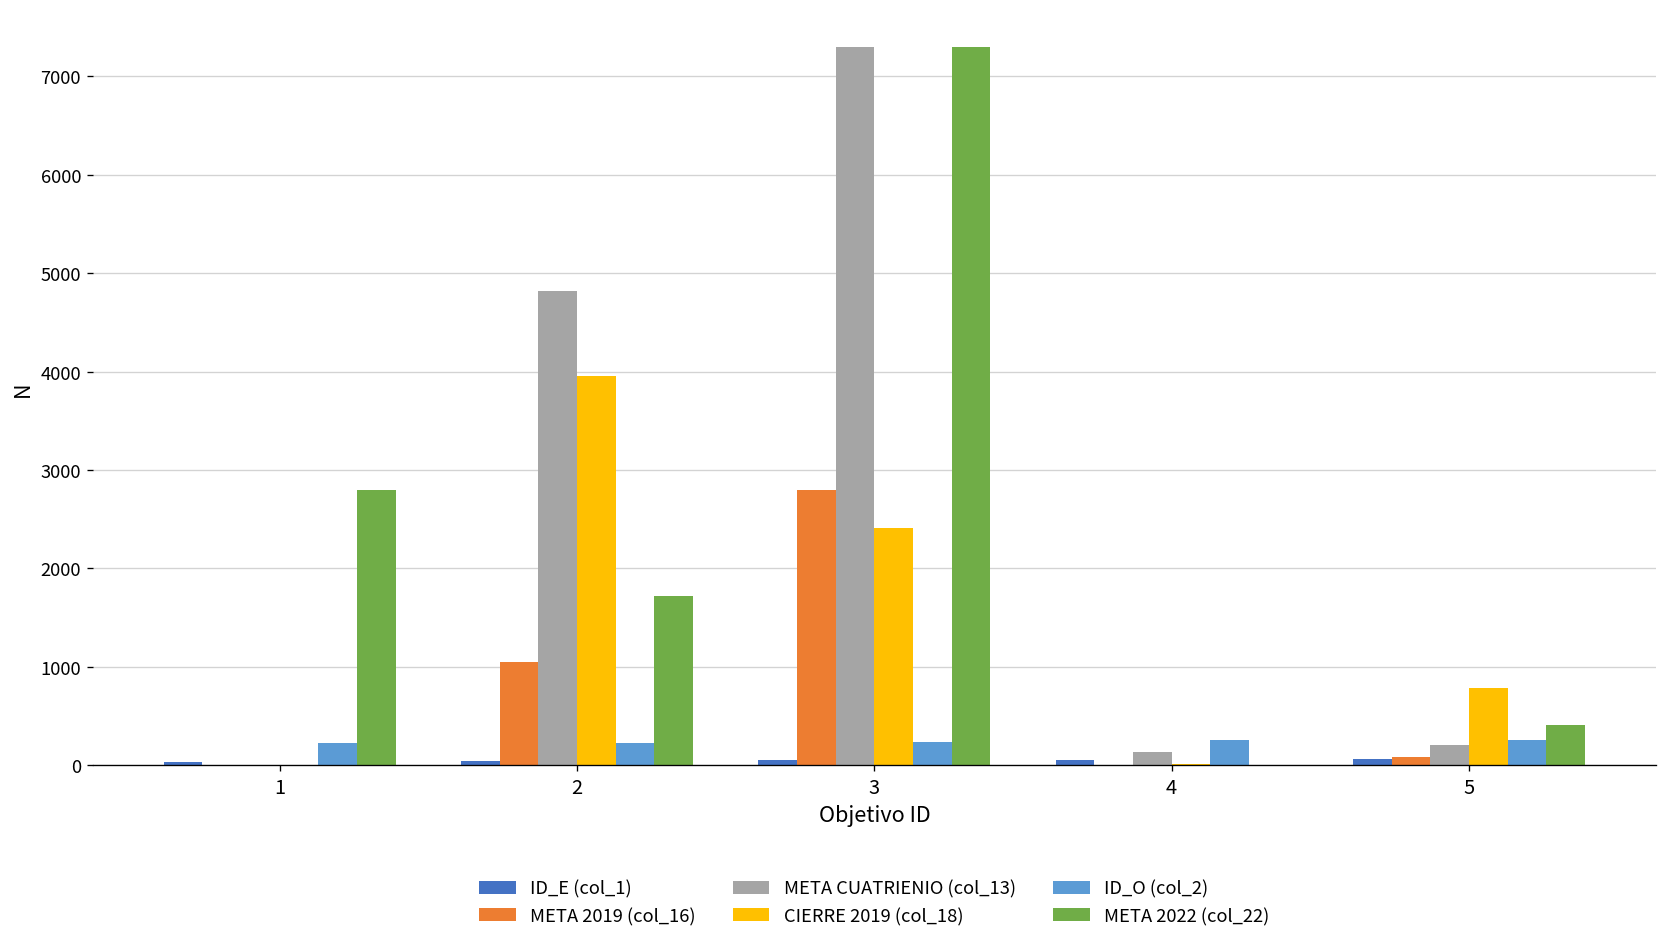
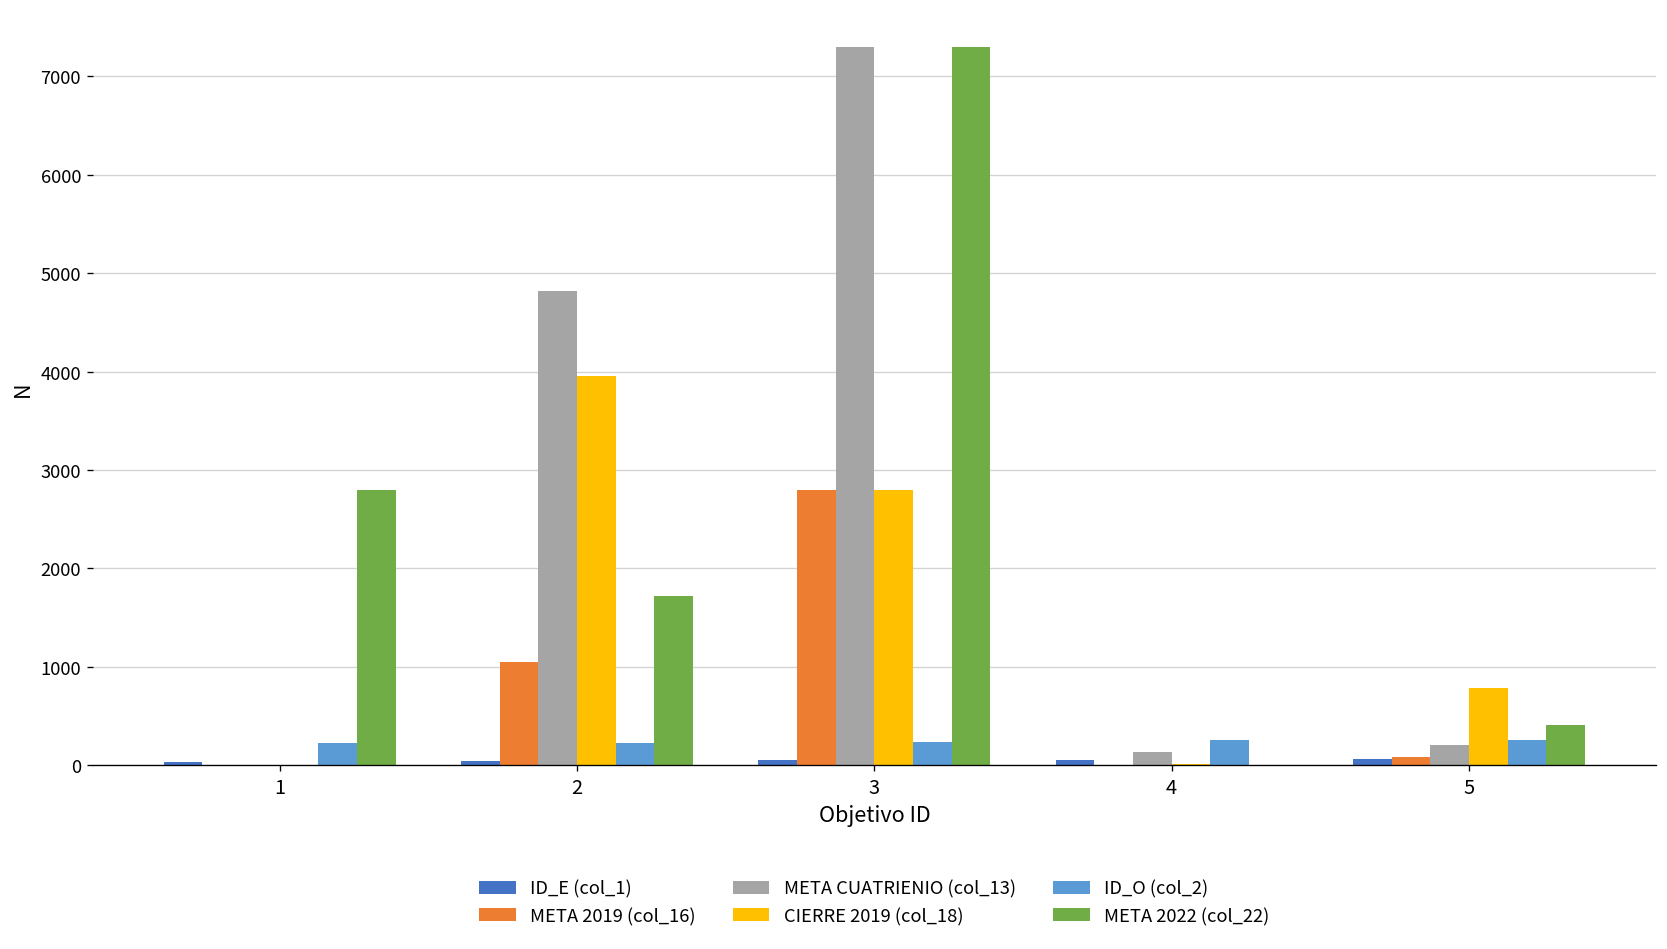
  {
    "META 2019 (col_16)": {
      "2": 1000,
      "3": 2800,
      "5": 100
    },
    "META CUATRIENIO (col_13)": {
      "2": 4800,
      "3": 7300,
      "4": 100,
      "5": 200
    },
    "CIERRE 2019 (col_18)": {
      "2": 4000,
-     "3": 2400,
+     "3": 2800,
      "5": 800
    },
    "META 2022 (col_22)": {
      "1": 2800,
      "2": 1700,
      "3": 7300,
      "4": 0,
      "5": 400
    }
  }
